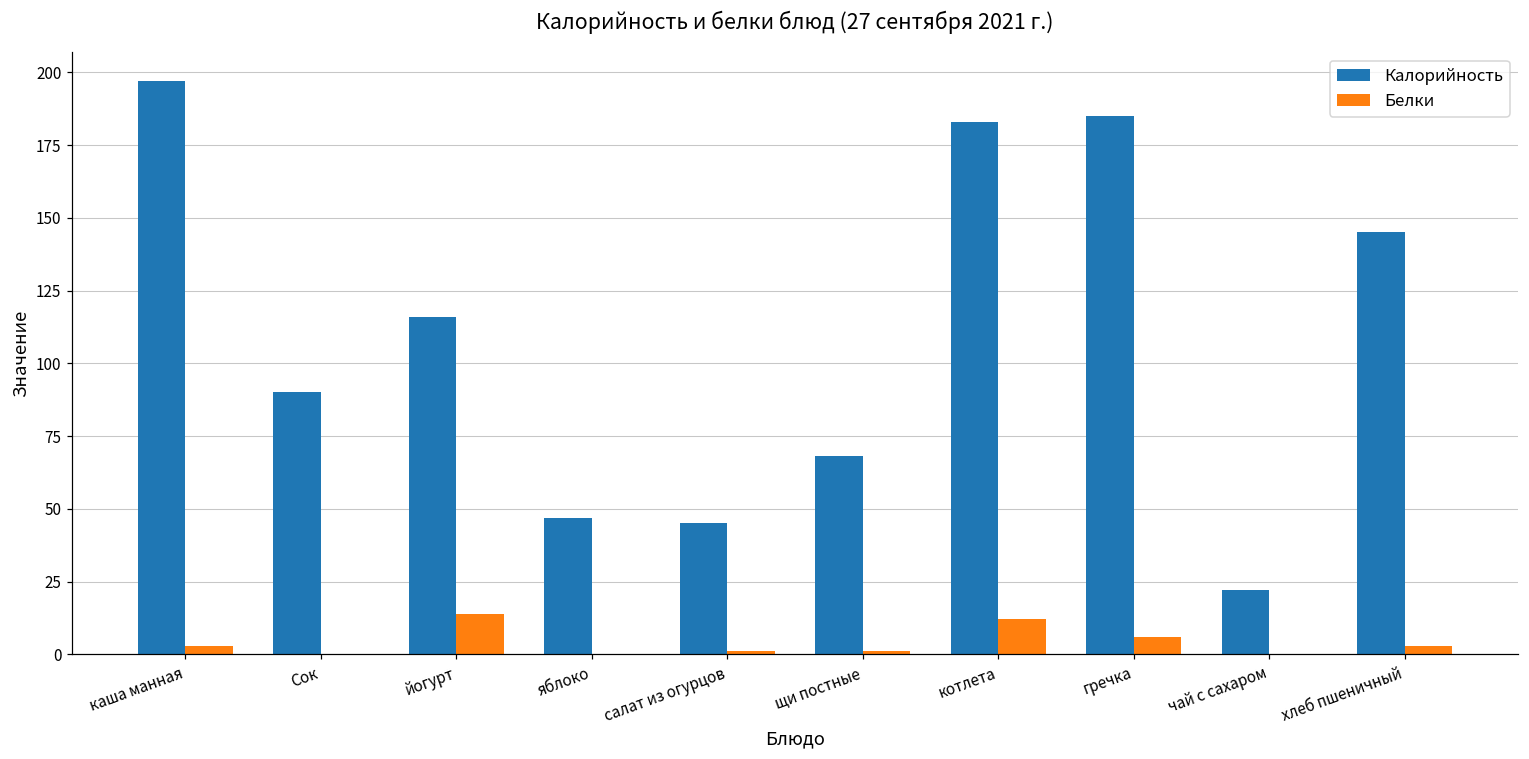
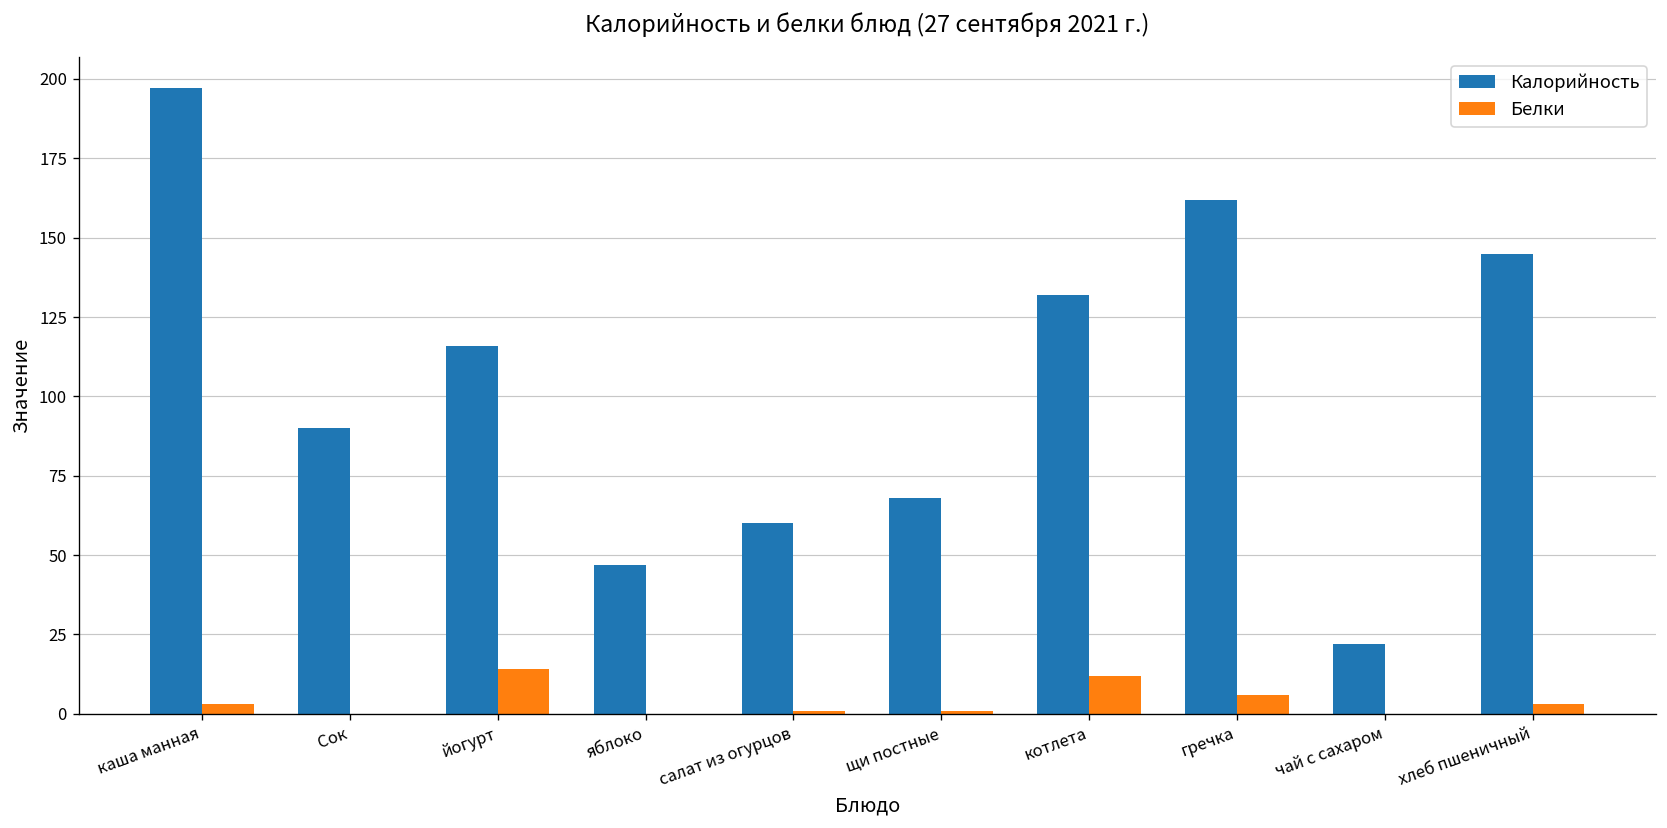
  {
    "Калорийность": {
      "каша манная": 197,
      "Сок": 90,
      "йогурт": 116,
      "яблоко": 47,
-     "салат из огурцов": 45,
+     "салат из огурцов": 60,
      "щи постные": 68,
-     "котлета": 183,
-     "гречка": 185,
+     "котлета": 132,
+     "гречка": 162,
      "чай с сахаром": 22,
      "хлеб пшеничный": 145
    },
    "Белки": {
      "каша манная": 3,
      "Сок": 0,
      "йогурт": 14,
      "яблоко": 0,
      "салат из огурцов": 1,
      "щи постные": 1,
      "котлета": 12,
      "гречка": 6,
      "чай с сахаром": 0,
      "хлеб пшеничный": 3
    }
  }
